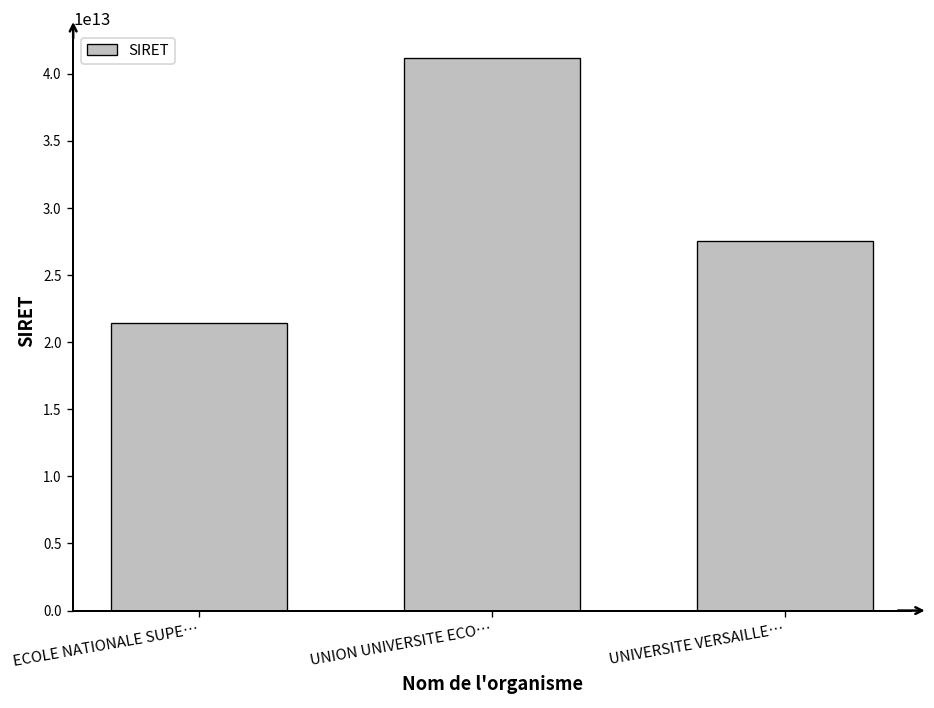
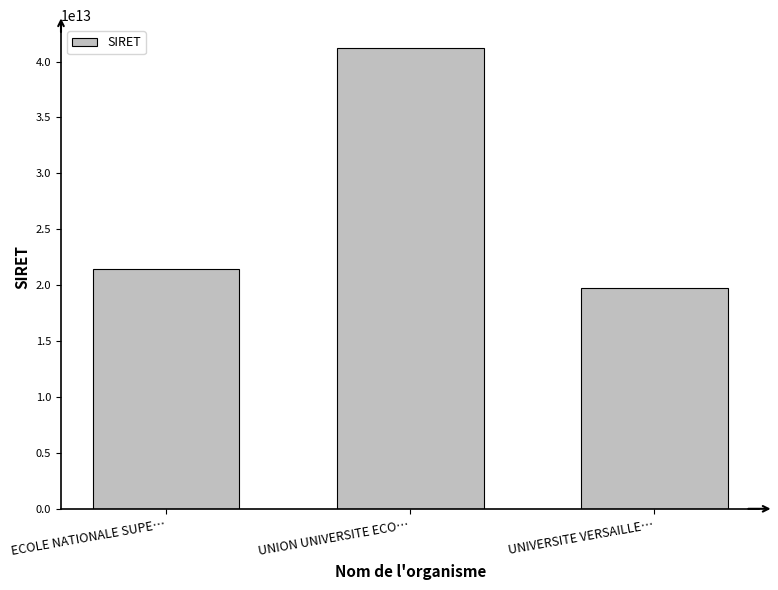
  {
    "ECOLE NATIONALE SUPE…": 21400000000000,
    "UNION UNIVERSITE ECO…": 41200000000000,
-   "UNIVERSITE VERSAILLE…": 27600000000000
+   "UNIVERSITE VERSAILLE…": 19800000000000
  }
